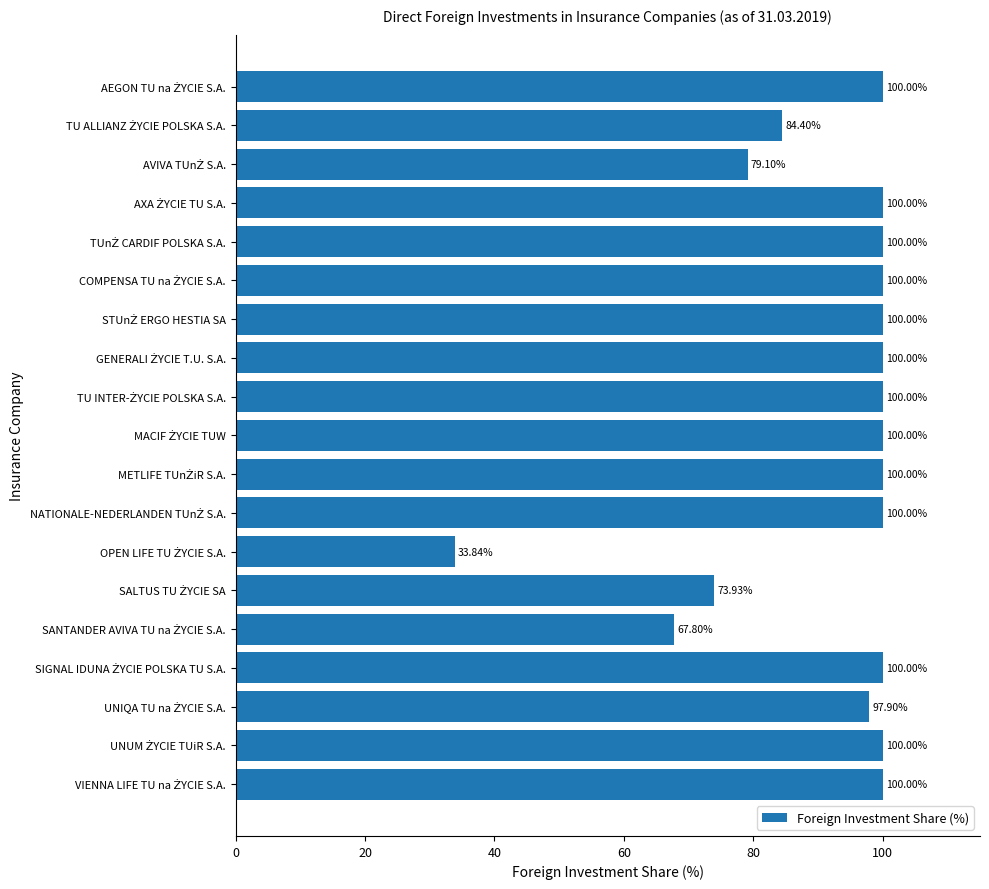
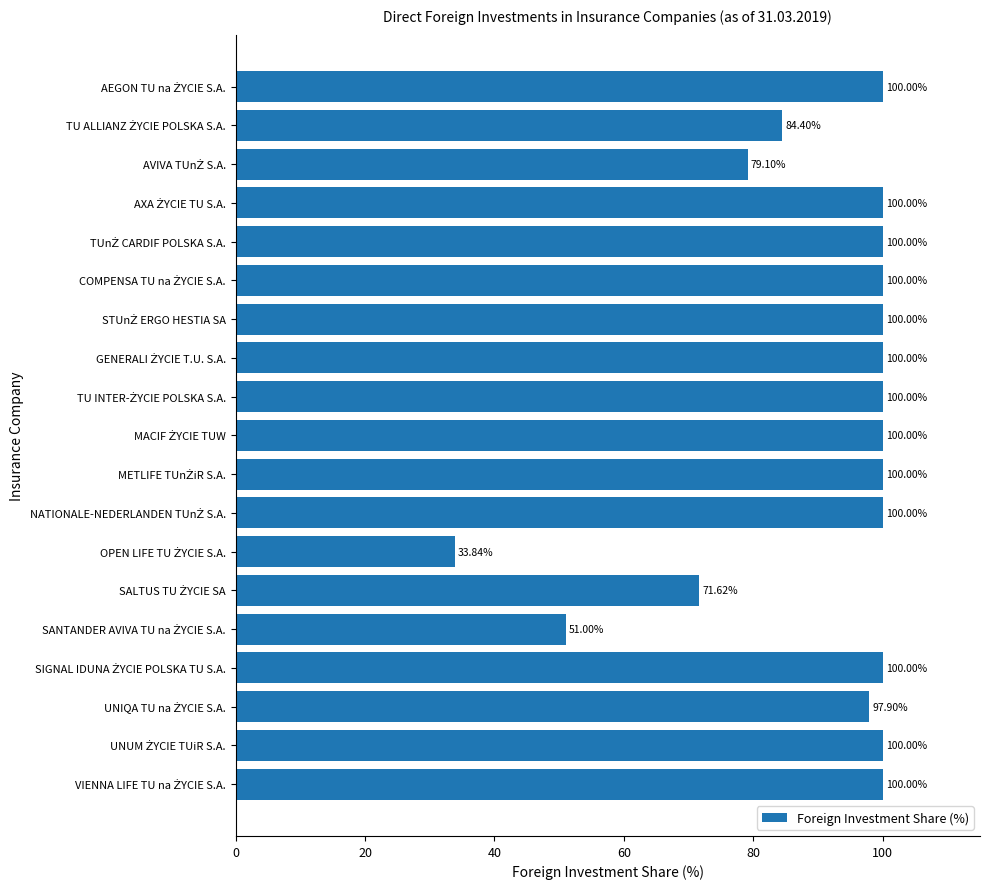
  {
    "AEGON TU na ŻYCIE S.A.": "100.00%",
    "TU ALLIANZ ŻYCIE POLSKA S.A.": "84.40%",
    "AVIVA TUnŻ S.A.": "79.10%",
    "AXA ŻYCIE TU S.A.": "100.00%",
    "TUnŻ CARDIF POLSKA S.A.": "100.00%",
    "COMPENSA TU na ŻYCIE S.A.": "100.00%",
    "STUnŻ ERGO HESTIA SA": "100.00%",
    "GENERALI ŻYCIE T.U. S.A.": "100.00%",
    "TU INTER-ŻYCIE POLSKA S.A.": "100.00%",
    "MACIF ŻYCIE TUW": "100.00%",
    "METLIFE TUnŻiR S.A.": "100.00%",
    "NATIONALE-NEDERLANDEN TUnŻ S.A.": "100.00%",
    "OPEN LIFE TU ŻYCIE S.A.": "33.84%",
-   "SALTUS TU ŻYCIE SA": "73.93%",
-   "SANTANDER AVIVA TU na ŻYCIE S.A.": "67.80%",
+   "SALTUS TU ŻYCIE SA": "71.62%",
+   "SANTANDER AVIVA TU na ŻYCIE S.A.": "51.00%",
    "SIGNAL IDUNA ŻYCIE POLSKA TU S.A.": "100.00%",
    "UNIQA TU na ŻYCIE S.A.": "97.90%",
    "UNUM ŻYCIE TUiR S.A.": "100.00%",
    "VIENNA LIFE TU na ŻYCIE S.A.": "100.00%"
  }
